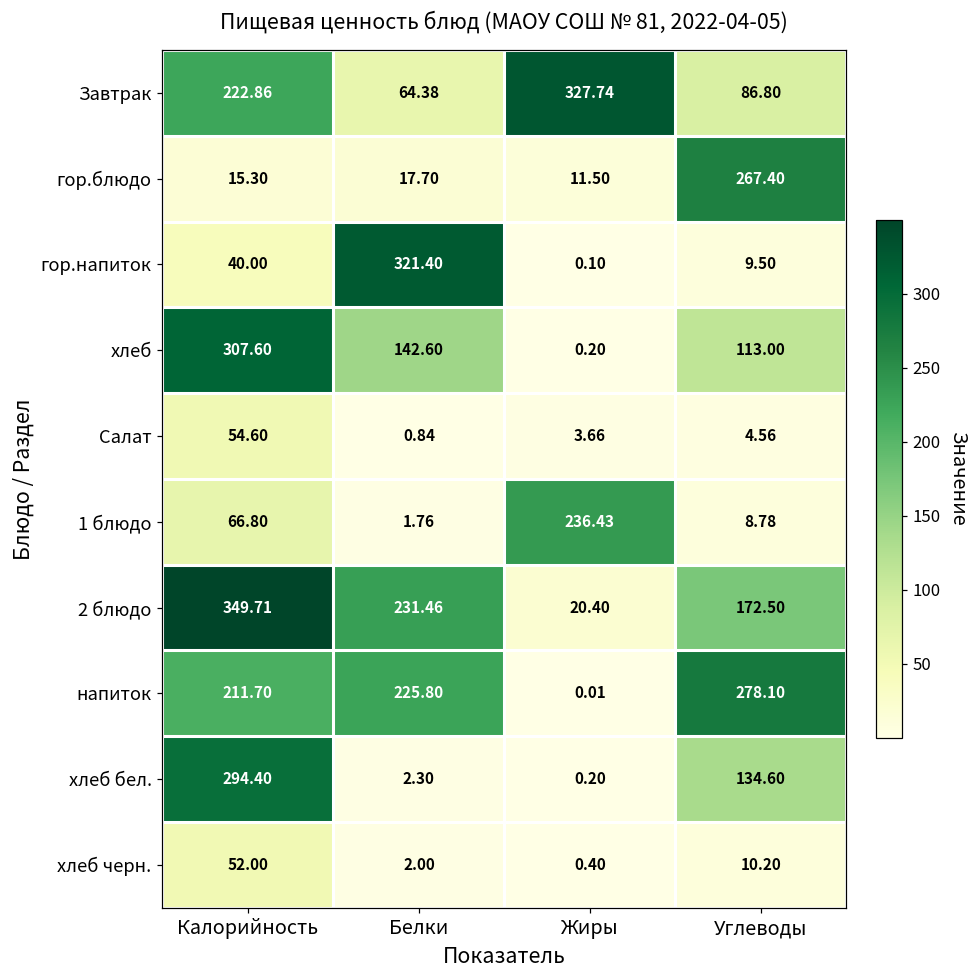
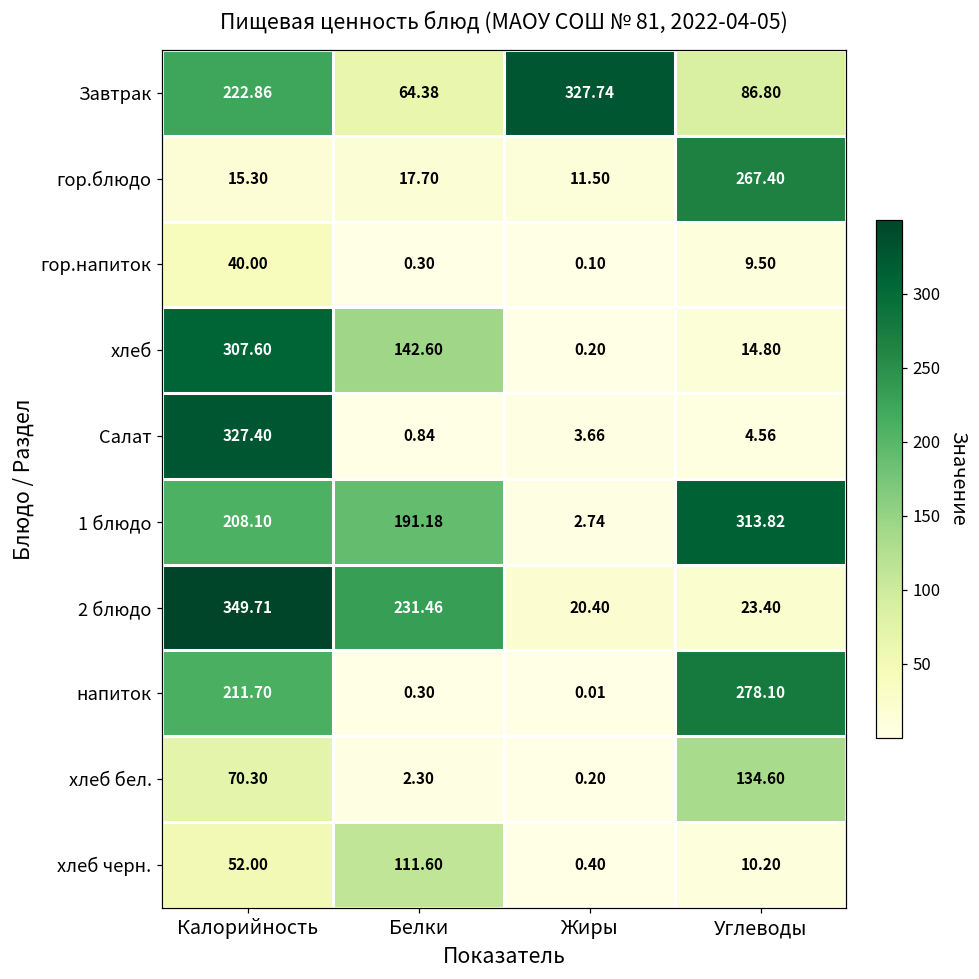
  {
    "Завтрак": {
      "Калорийность": 222.86,
      "Белки": 64.38,
      "Жиры": 327.74,
      "Углеводы": 86.80
    },
    "гор.блюдо": {
      "Калорийность": 15.30,
      "Белки": 17.70,
      "Жиры": 11.50,
      "Углеводы": 267.40
    },
    "гор.напиток": {
      "Калорийность": 40.00,
-     "Белки": 321.40,
+     "Белки": 0.30,
      "Жиры": 0.10,
      "Углеводы": 9.50
    },
    "хлеб": {
      "Калорийность": 307.60,
      "Белки": 142.60,
      "Жиры": 0.20,
-     "Углеводы": 113.00
+     "Углеводы": 14.80
    },
    "Салат": {
-     "Калорийность": 54.60,
+     "Калорийность": 327.40,
      "Белки": 0.84,
      "Жиры": 3.66,
      "Углеводы": 4.56
    },
    "1 блюдо": {
-     "Калорийность": 66.80,
-     "Белки": 1.76,
-     "Жиры": 236.43,
-     "Углеводы": 8.78
+     "Калорийность": 208.10,
+     "Белки": 191.18,
+     "Жиры": 2.74,
+     "Углеводы": 313.82
    },
    "2 блюдо": {
      "Калорийность": 349.71,
      "Белки": 231.46,
      "Жиры": 20.40,
-     "Углеводы": 172.50
+     "Углеводы": 23.40
    },
    "напиток": {
      "Калорийность": 211.70,
-     "Белки": 225.80,
+     "Белки": 0.30,
      "Жиры": 0.01,
      "Углеводы": 278.10
    },
    "хлеб бел.": {
-     "Калорийность": 294.40,
+     "Калорийность": 70.30,
      "Белки": 2.30,
      "Жиры": 0.20,
      "Углеводы": 134.60
    },
    "хлеб черн.": {
      "Калорийность": 52.00,
-     "Белки": 2.00,
+     "Белки": 111.60,
      "Жиры": 0.40,
      "Углеводы": 10.20
    }
  }
